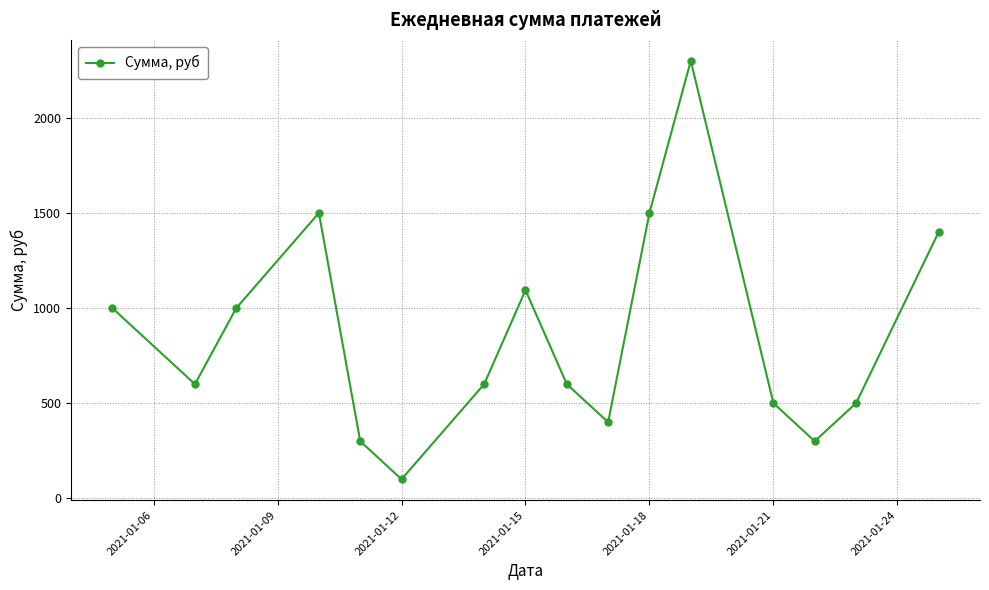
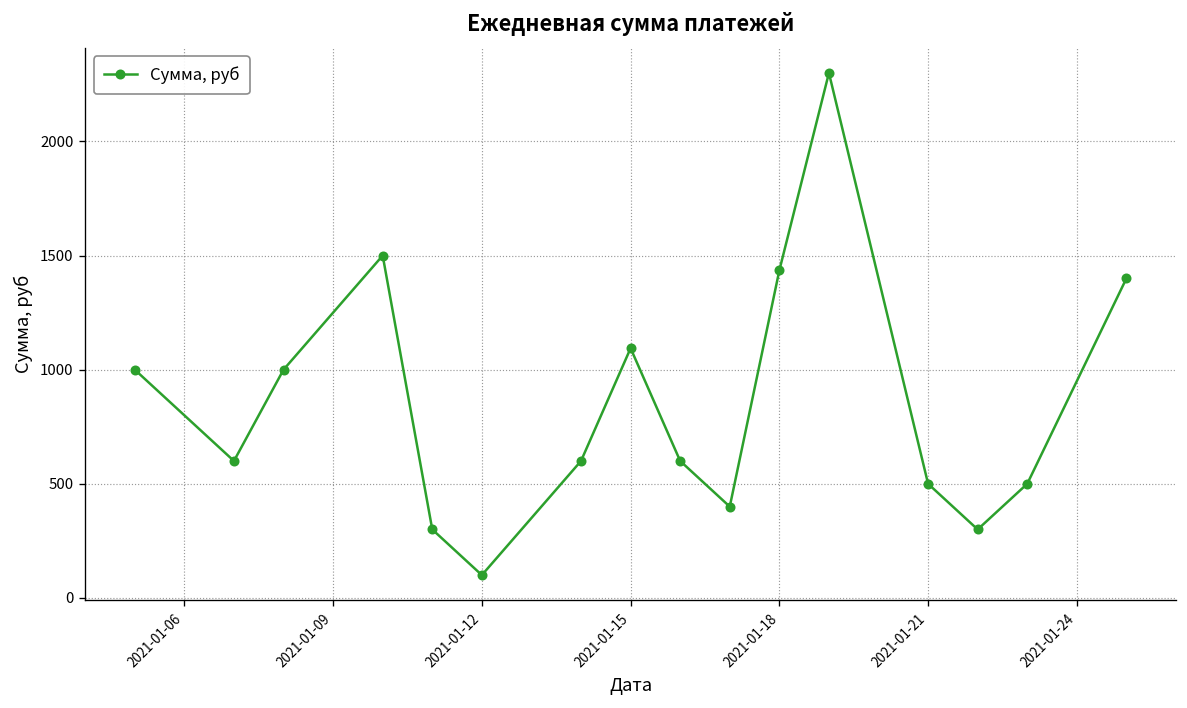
  {
    "2021-01-12": 100,
    "2021-01-15": 1090,
-   "2021-01-18": 1500,
+   "2021-01-18": 1440,
    "2021-01-21": 500
  }
